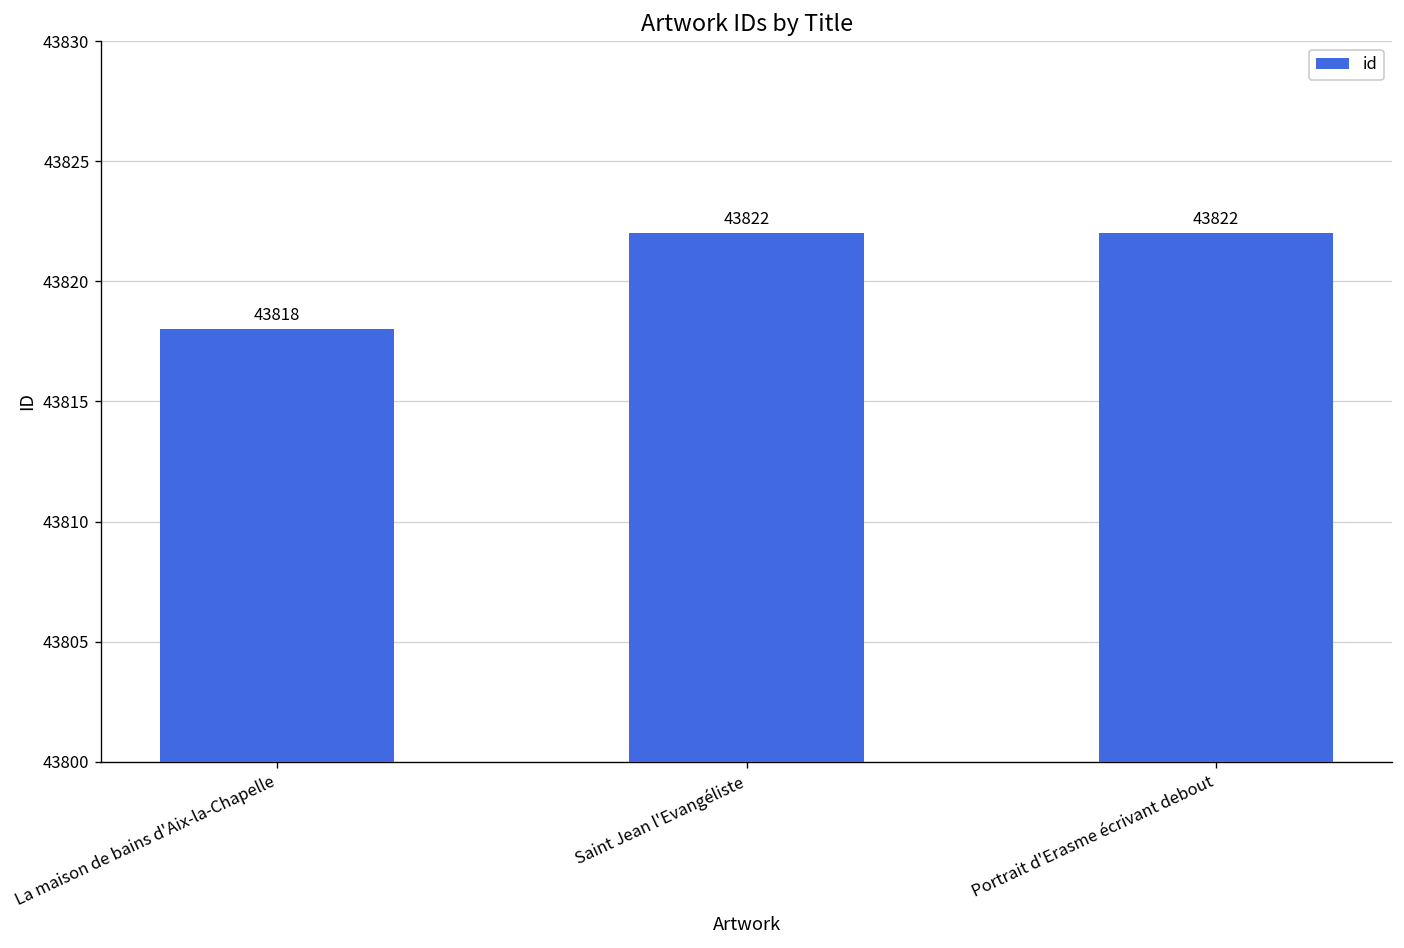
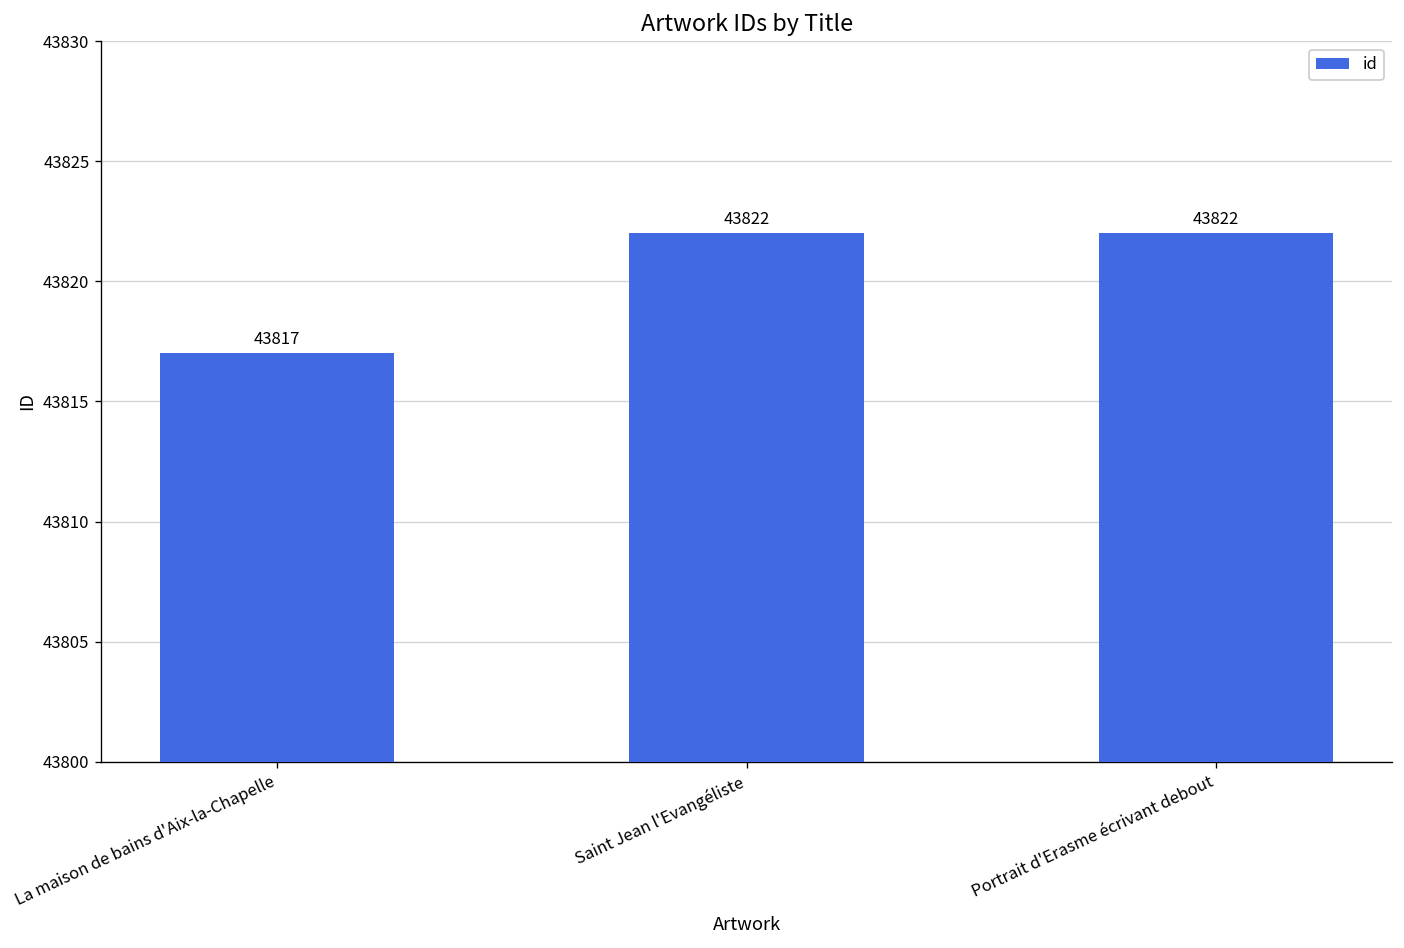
  {
-   "La maison de bains d'Aix-la-Chapelle": 43818,
+   "La maison de bains d'Aix-la-Chapelle": 43817,
    "Saint Jean l'Evangéliste": 43822,
    "Portrait d'Erasme écrivant debout": 43822
  }
